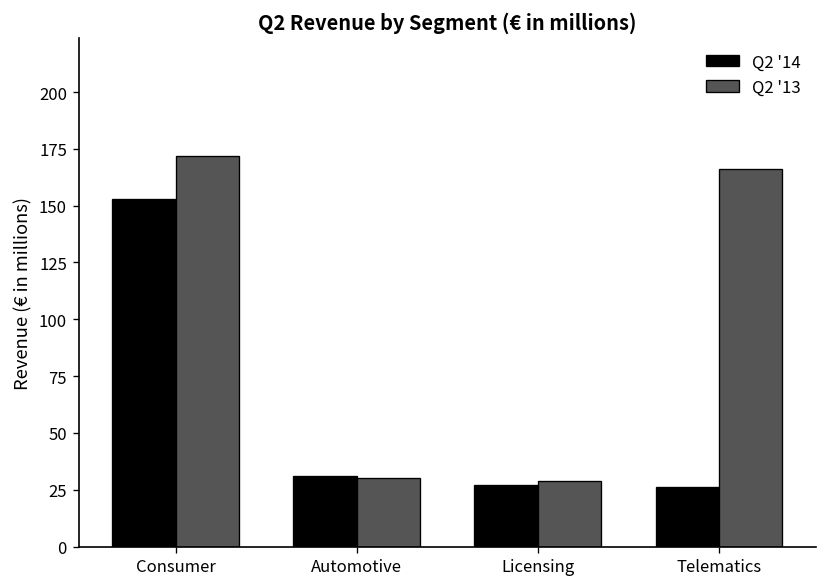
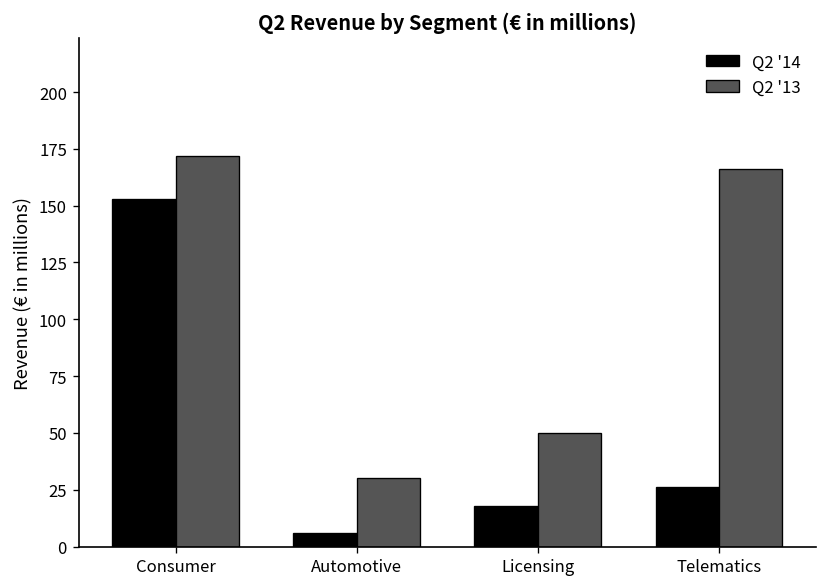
  {
    "Q2 '14": {
      "Consumer": 153,
-     "Automotive": 31,
-     "Licensing": 27,
+     "Automotive": 6,
+     "Licensing": 18,
      "Telematics": 26
    },
    "Q2 '13": {
      "Consumer": 172,
      "Automotive": 30,
-     "Licensing": 29,
+     "Licensing": 50,
      "Telematics": 166
    }
  }
